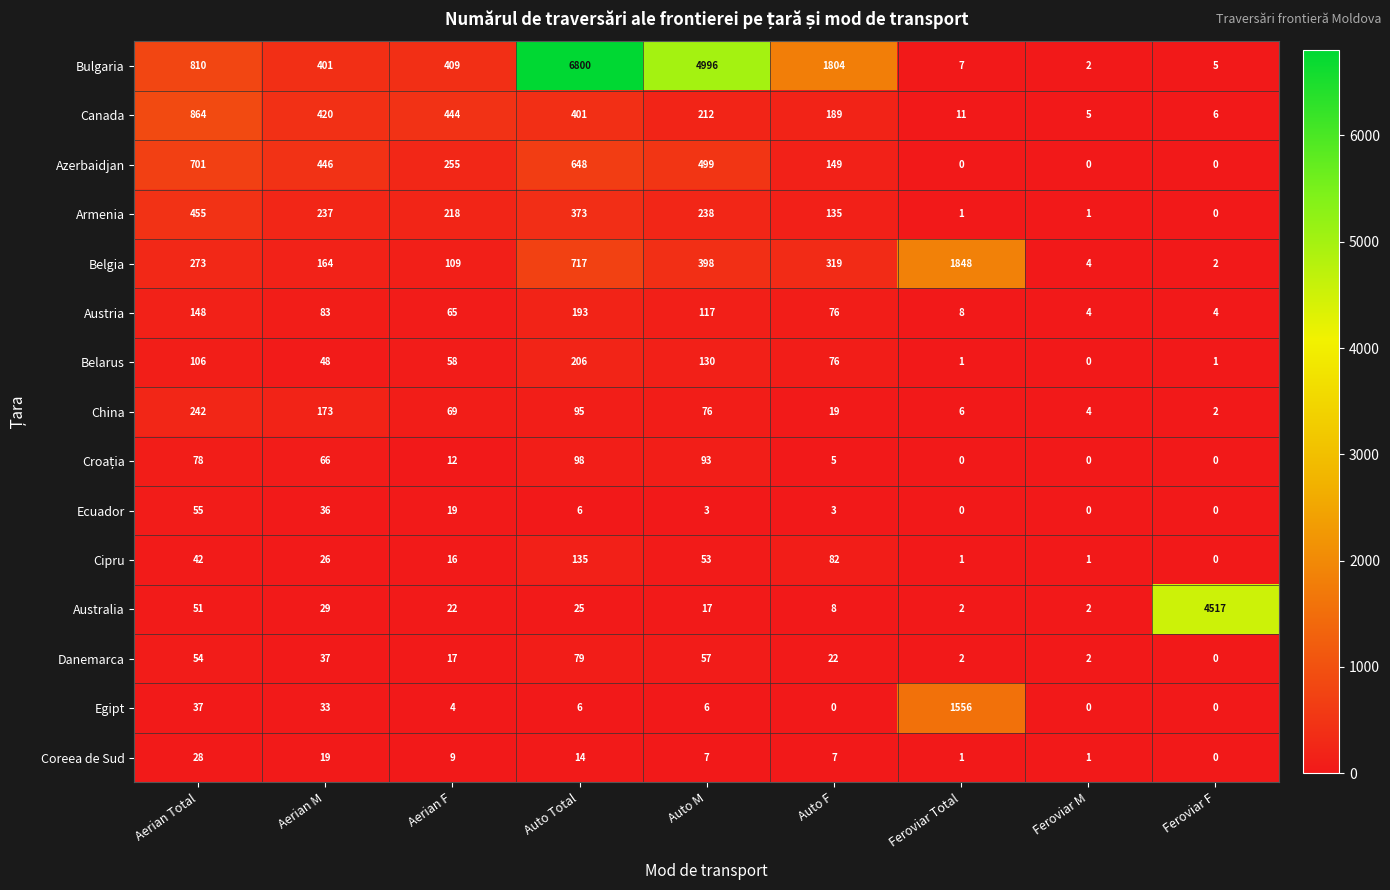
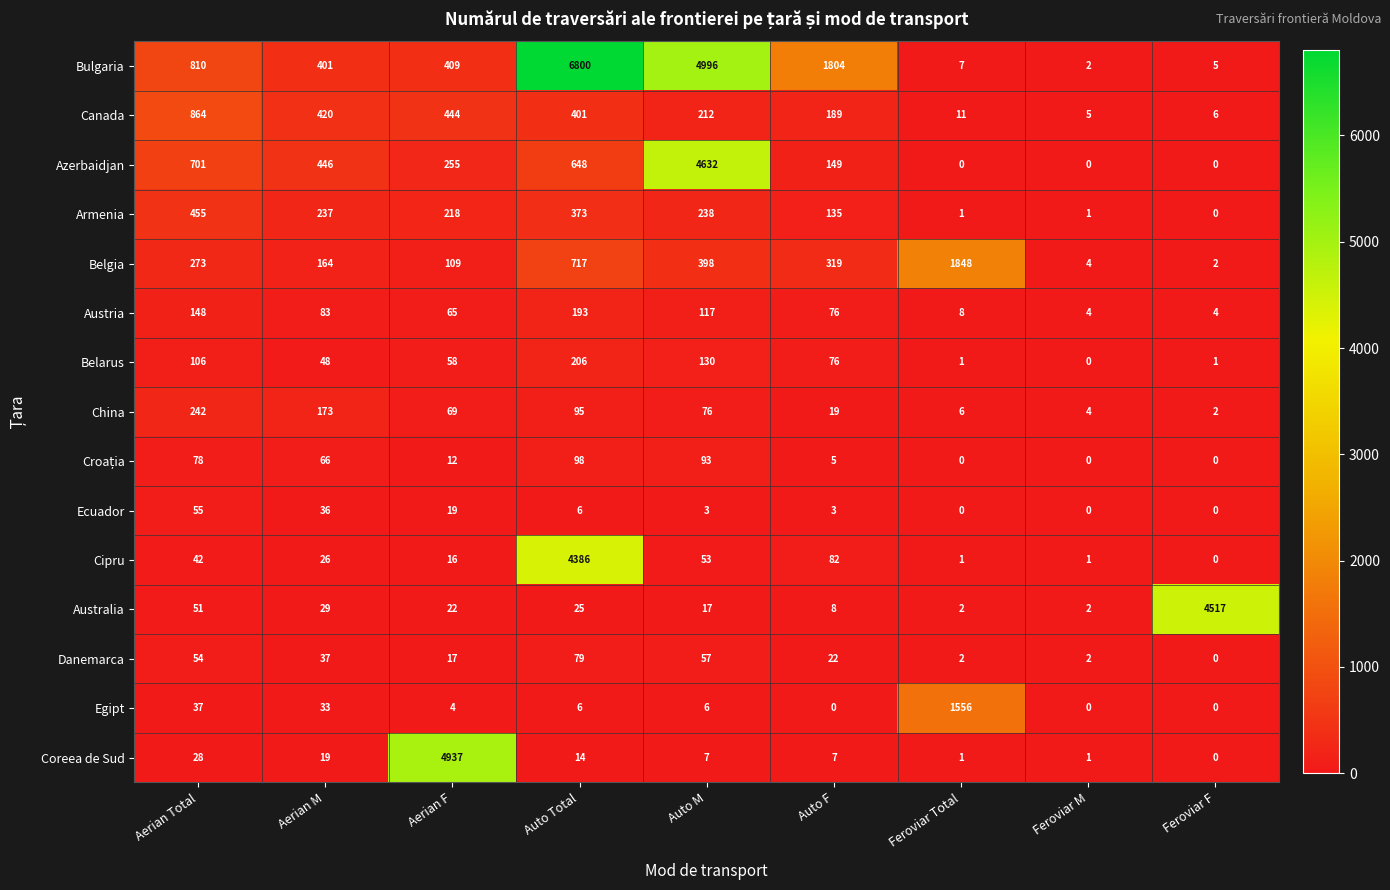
  {
    "Bulgaria": {
      "Aerian Total": 810,
      "Aerian M": 401,
      "Aerian F": 409,
      "Auto Total": 6800,
      "Auto M": 4996,
      "Auto F": 1804,
      "Feroviar Total": 7,
      "Feroviar M": 2,
      "Feroviar F": 5
    },
    "Canada": {
      "Aerian Total": 864,
      "Aerian M": 420,
      "Aerian F": 444,
      "Auto Total": 401,
      "Auto M": 212,
      "Auto F": 189,
      "Feroviar Total": 11,
      "Feroviar M": 5,
      "Feroviar F": 6
    },
    "Azerbaidjan": {
      "Aerian Total": 701,
      "Aerian M": 446,
      "Aerian F": 255,
      "Auto Total": 648,
-     "Auto M": 499,
+     "Auto M": 4632,
      "Auto F": 149,
      "Feroviar Total": 0,
      "Feroviar M": 0,
      "Feroviar F": 0
    },
    "Armenia": {
      "Aerian Total": 455,
      "Aerian M": 237,
      "Aerian F": 218,
      "Auto Total": 373,
      "Auto M": 238,
      "Auto F": 135,
      "Feroviar Total": 1,
      "Feroviar M": 1,
      "Feroviar F": 0
    },
    "Belgia": {
      "Aerian Total": 273,
      "Aerian M": 164,
      "Aerian F": 109,
      "Auto Total": 717,
      "Auto M": 398,
      "Auto F": 319,
      "Feroviar Total": 1848,
      "Feroviar M": 4,
      "Feroviar F": 2
    },
    "Austria": {
      "Aerian Total": 148,
      "Aerian M": 83,
      "Aerian F": 65,
      "Auto Total": 193,
      "Auto M": 117,
      "Auto F": 76,
      "Feroviar Total": 8,
      "Feroviar M": 4,
      "Feroviar F": 4
    },
    "Belarus": {
      "Aerian Total": 106,
      "Aerian M": 48,
      "Aerian F": 58,
      "Auto Total": 206,
      "Auto M": 130,
      "Auto F": 76,
      "Feroviar Total": 1,
      "Feroviar M": 0,
      "Feroviar F": 1
    },
    "China": {
      "Aerian Total": 242,
      "Aerian M": 173,
      "Aerian F": 69,
      "Auto Total": 95,
      "Auto M": 76,
      "Auto F": 19,
      "Feroviar Total": 6,
      "Feroviar M": 4,
      "Feroviar F": 2
    },
    "Croația": {
      "Aerian Total": 78,
      "Aerian M": 66,
      "Aerian F": 12,
      "Auto Total": 98,
      "Auto M": 93,
      "Auto F": 5,
      "Feroviar Total": 0,
      "Feroviar M": 0,
      "Feroviar F": 0
    },
    "Ecuador": {
      "Aerian Total": 55,
      "Aerian M": 36,
      "Aerian F": 19,
      "Auto Total": 6,
      "Auto M": 3,
      "Auto F": 3,
      "Feroviar Total": 0,
      "Feroviar M": 0,
      "Feroviar F": 0
    },
    "Cipru": {
      "Aerian Total": 42,
      "Aerian M": 26,
      "Aerian F": 16,
-     "Auto Total": 135,
+     "Auto Total": 4386,
      "Auto M": 53,
      "Auto F": 82,
      "Feroviar Total": 1,
      "Feroviar M": 1,
      "Feroviar F": 0
    },
    "Australia": {
      "Aerian Total": 51,
      "Aerian M": 29,
      "Aerian F": 22,
      "Auto Total": 25,
      "Auto M": 17,
      "Auto F": 8,
      "Feroviar Total": 2,
      "Feroviar M": 2,
      "Feroviar F": 4517
    },
    "Danemarca": {
      "Aerian Total": 54,
      "Aerian M": 37,
      "Aerian F": 17,
      "Auto Total": 79,
      "Auto M": 57,
      "Auto F": 22,
      "Feroviar Total": 2,
      "Feroviar M": 2,
      "Feroviar F": 0
    },
    "Egipt": {
      "Aerian Total": 37,
      "Aerian M": 33,
      "Aerian F": 4,
      "Auto Total": 6,
      "Auto M": 6,
      "Auto F": 0,
      "Feroviar Total": 1556,
      "Feroviar M": 0,
      "Feroviar F": 0
    },
    "Coreea de Sud": {
      "Aerian Total": 28,
      "Aerian M": 19,
-     "Aerian F": 9,
+     "Aerian F": 4937,
      "Auto Total": 14,
      "Auto M": 7,
      "Auto F": 7,
      "Feroviar Total": 1,
      "Feroviar M": 1,
      "Feroviar F": 0
    }
  }
